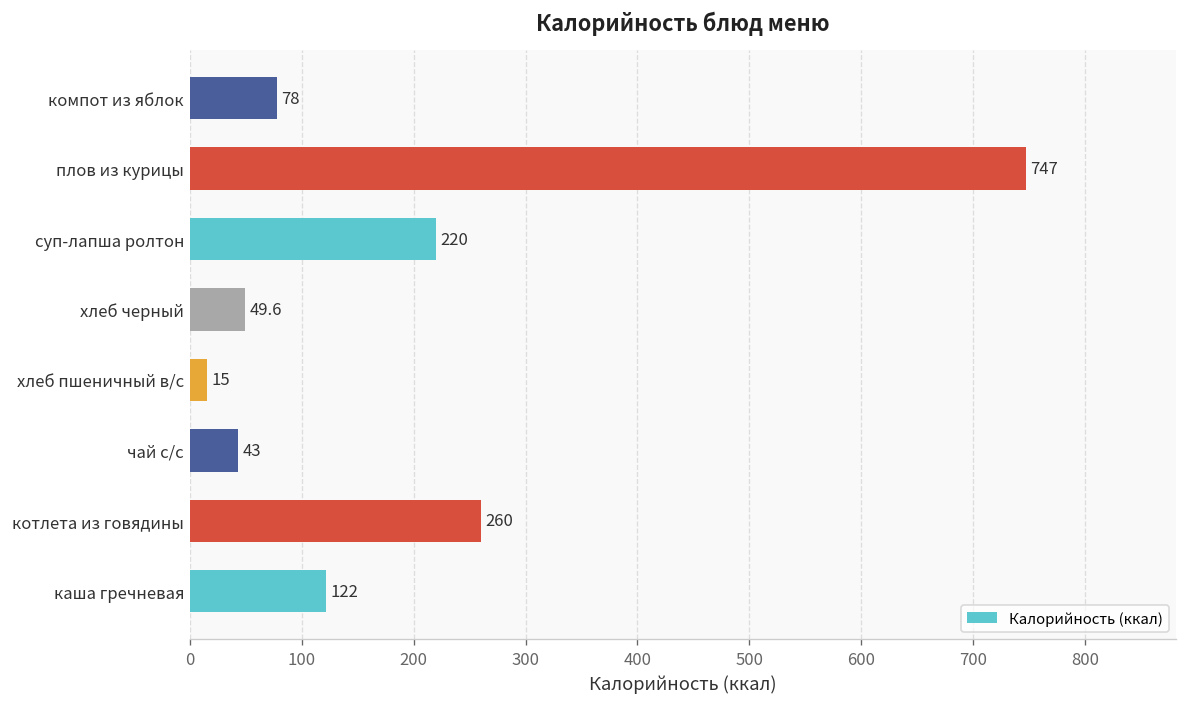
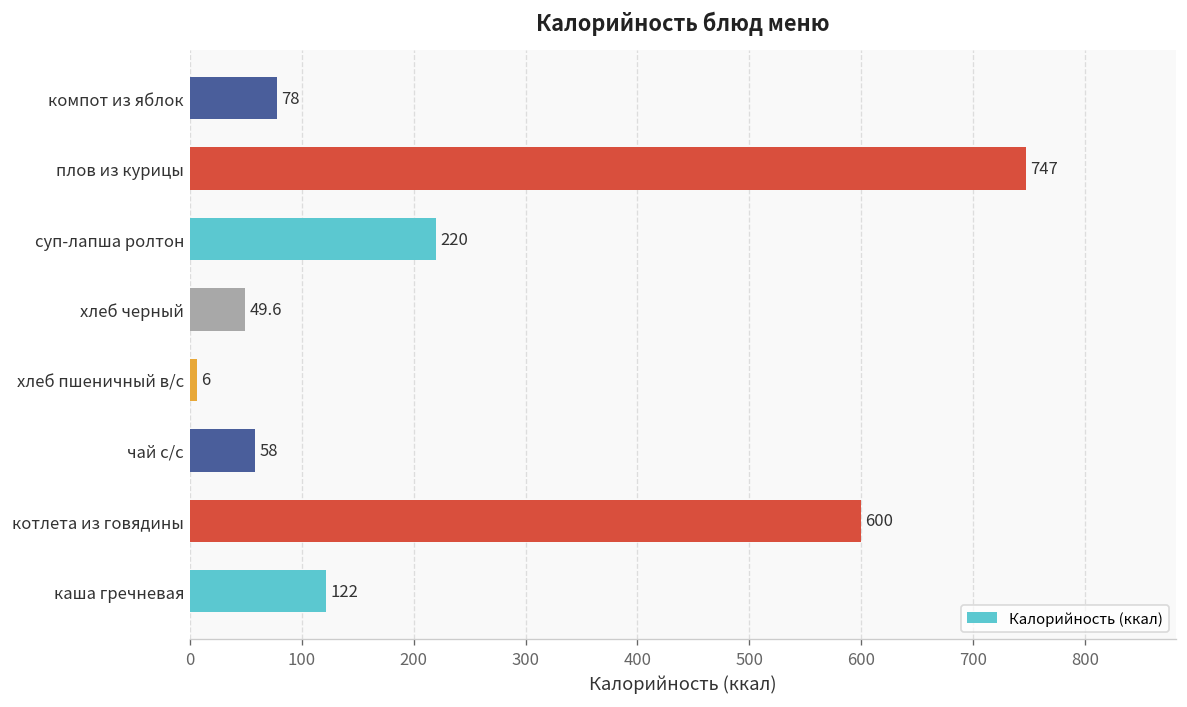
  {
    "компот из яблок": 78,
    "плов из курицы": 747,
    "суп-лапша ролтон": 220,
    "хлеб черный": 49.6,
-   "хлеб пшеничный в/с": 15,
-   "чай с/с": 43,
-   "котлета из говядины": 260,
+   "хлеб пшеничный в/с": 6,
+   "чай с/с": 58,
+   "котлета из говядины": 600,
    "каша гречневая": 122
  }
